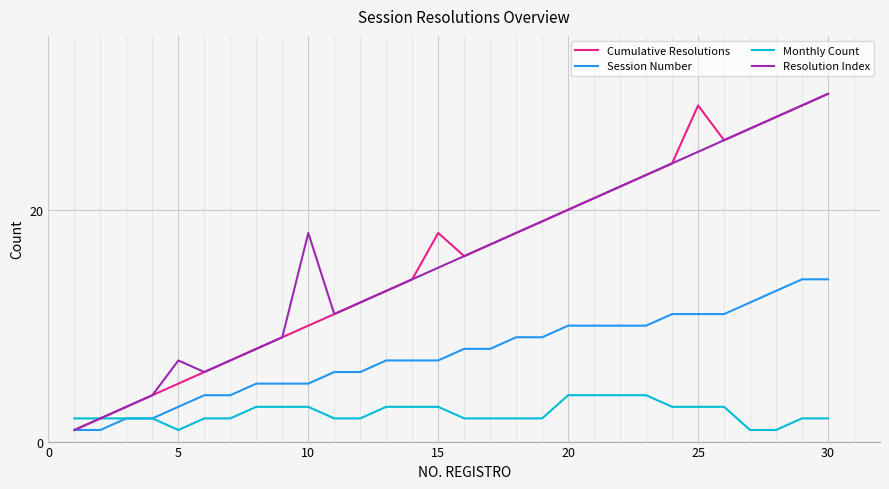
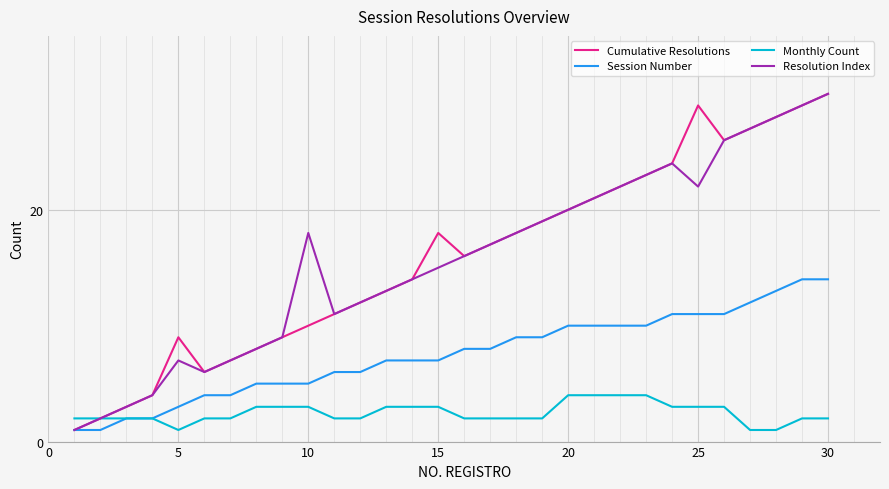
  {
    "Cumulative Resolutions": {
-     "5": 5,
+     "5": 9,
      "10": 10,
      "15": 18,
      "25": 29
    },
    "Resolution Index": {
      "5": 7,
      "10": 18,
      "15": 15,
-     "25": 25
+     "25": 22
    }
  }
